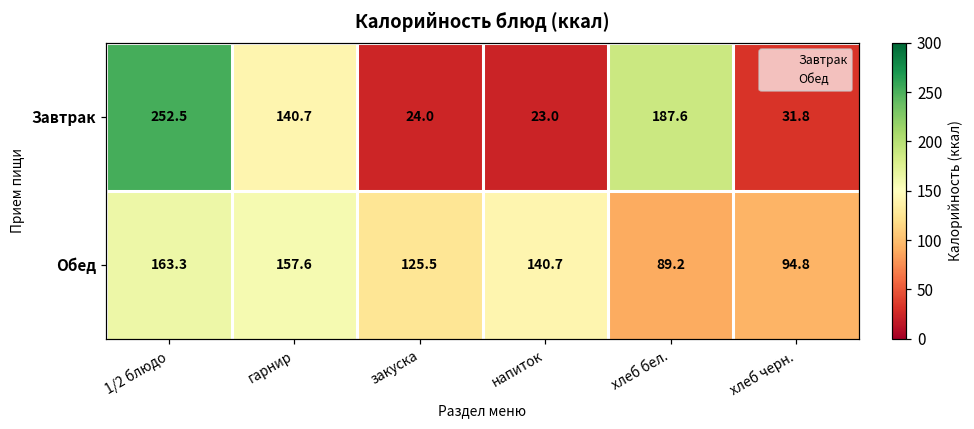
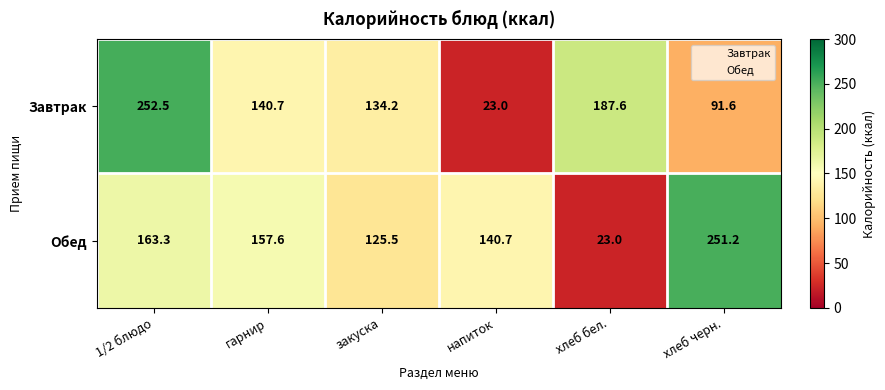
  {
    "Завтрак": {
      "1/2 блюдо": 252.5,
      "гарнир": 140.7,
-     "закуска": 24.0,
+     "закуска": 134.2,
      "напиток": 23.0,
      "хлеб бел.": 187.6,
-     "хлеб черн.": 31.8
+     "хлеб черн.": 91.6
    },
    "Обед": {
      "1/2 блюдо": 163.3,
      "гарнир": 157.6,
      "закуска": 125.5,
      "напиток": 140.7,
-     "хлеб бел.": 89.2,
-     "хлеб черн.": 94.8
+     "хлеб бел.": 23.0,
+     "хлеб черн.": 251.2
    }
  }
